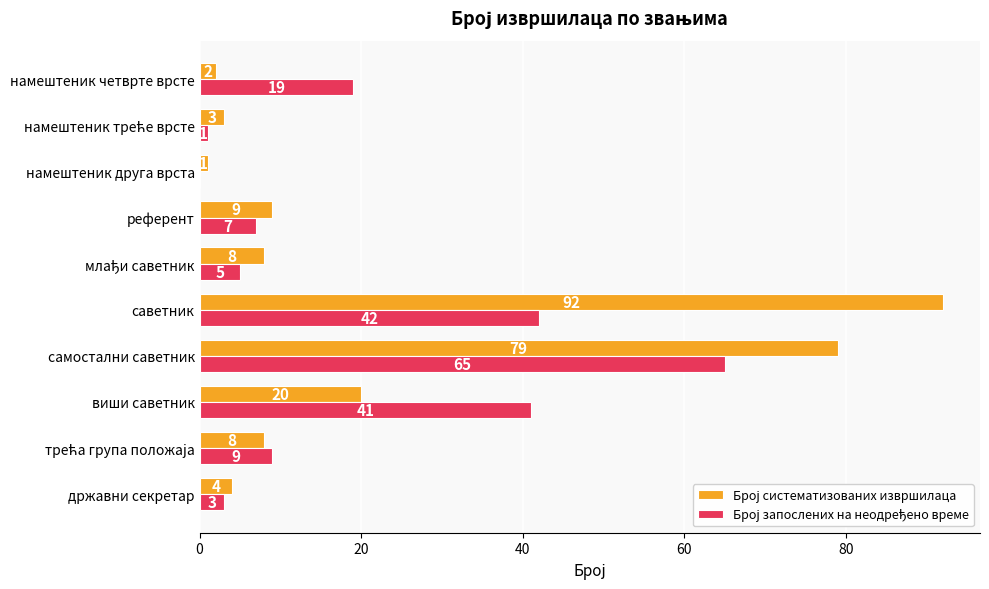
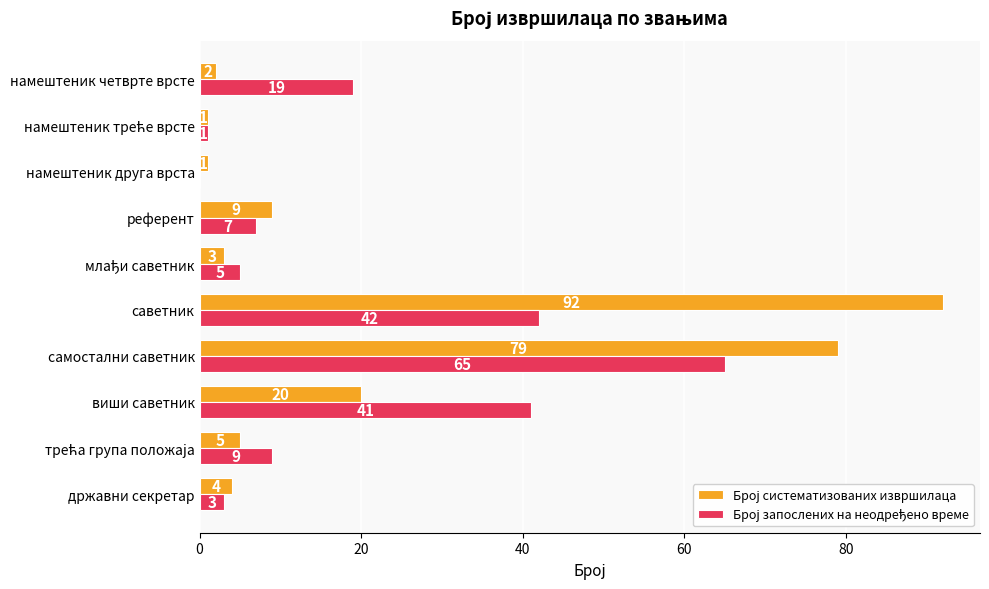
  {
    "Број систематизованих извршилаца": {
      "намештеник четврте врсте": 2,
-     "намештеник треће врсте": 3,
+     "намештеник треће врсте": 1,
      "референт": 9,
-     "млађи саветник": 8,
+     "млађи саветник": 3,
      "саветник": 92,
      "самостални саветник": 79,
      "виши саветник": 20,
-     "трећа група положаја": 8,
+     "трећа група положаја": 5,
      "државни секретар": 4
    },
    "Број запослених на неодређено време": {
      "намештеник четврте врсте": 19,
      "референт": 7,
      "млађи саветник": 5,
      "саветник": 42,
      "самостални саветник": 65,
      "виши саветник": 41,
      "трећа група положаја": 9,
      "државни секретар": 3
    }
  }
